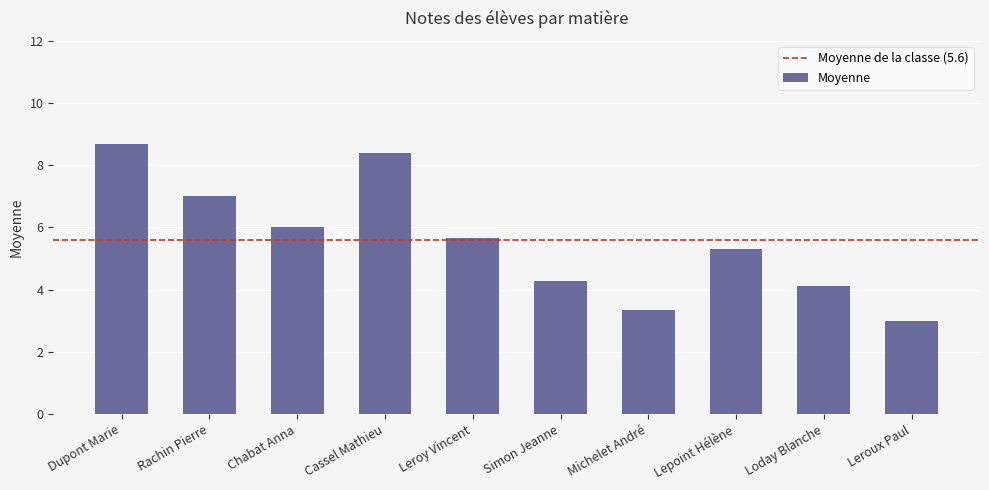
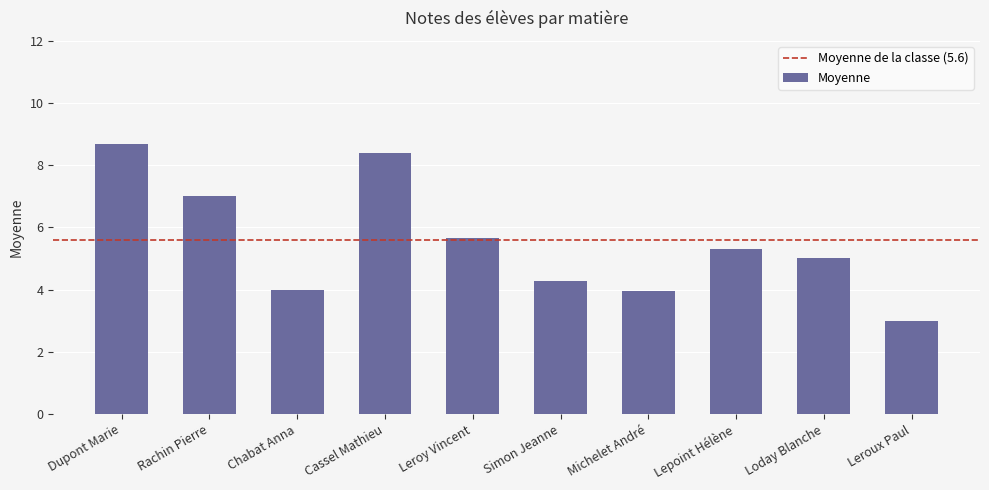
  {
    "Dupont Marie": 8.7,
    "Rachin Pierre": 7.0,
-   "Chabat Anna": 6,
+   "Chabat Anna": 4,
    "Cassel Mathieu": 8.4,
    "Leroy Vincent": 5.7,
    "Simon Jeanne": 4.3,
-   "Michelet André": 3.3,
+   "Michelet André": 4.0,
    "Lepoint Hélène": 5.3,
-   "Loday Blanche": 4.1,
+   "Loday Blanche": 5.0,
    "Leroux Paul": 3.0
  }
